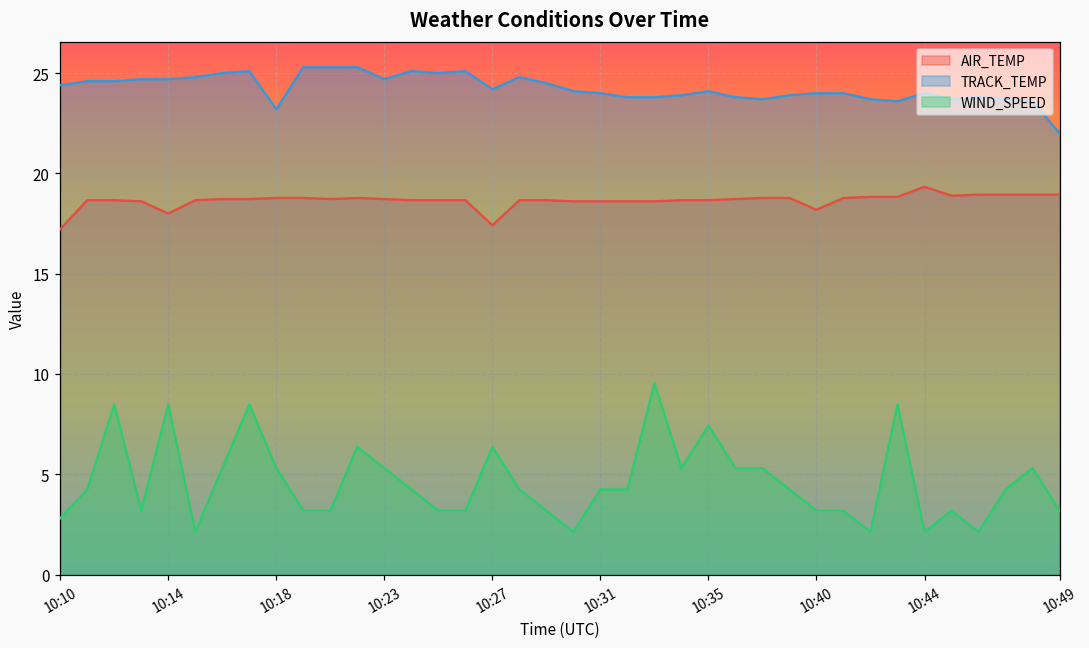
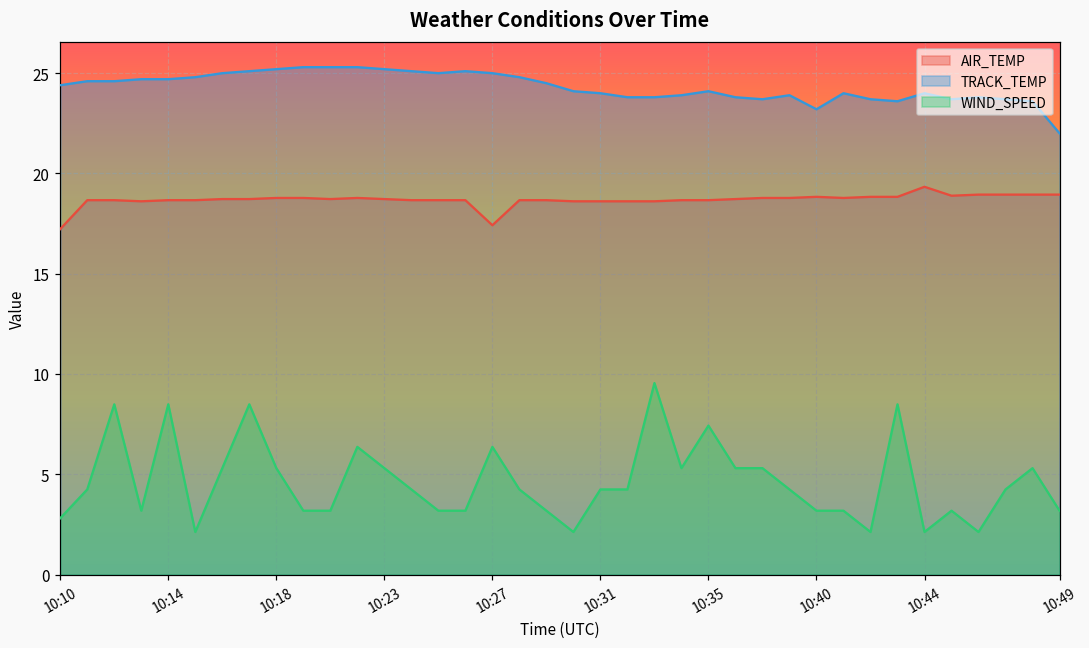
  {
    "AIR_TEMP": {
      "10:10": 17.2,
-     "10:14": 18.0,
+     "10:14": 18.7,
      "10:18": 18.8,
      "10:23": 18.7,
      "10:27": 17.4,
      "10:31": 18.6,
      "10:35": 18.7,
-     "10:40": 18.2,
+     "10:40": 18.8,
      "10:44": 19.3,
      "10:49": 18.9
    },
    "TRACK_TEMP": {
      "10:10": 24.4,
      "10:14": 24.7,
-     "10:18": 23.2,
-     "10:23": 24.7,
-     "10:27": 24.2,
+     "10:18": 25.2,
+     "10:23": 25.2,
+     "10:27": 25.0,
      "10:31": 24.0,
      "10:35": 24.1,
-     "10:40": 24.0,
+     "10:40": 23.2,
      "10:49": 22.0
    },
    "WIND_SPEED": {
      "10:10": 2.8,
      "10:14": 8.5,
      "10:18": 5.3,
      "10:23": 5.3,
      "10:27": 6.4,
      "10:31": 4.2,
      "10:35": 7.4,
      "10:40": 3.2,
      "10:44": 2.1,
      "10:49": 3.2
    }
  }
